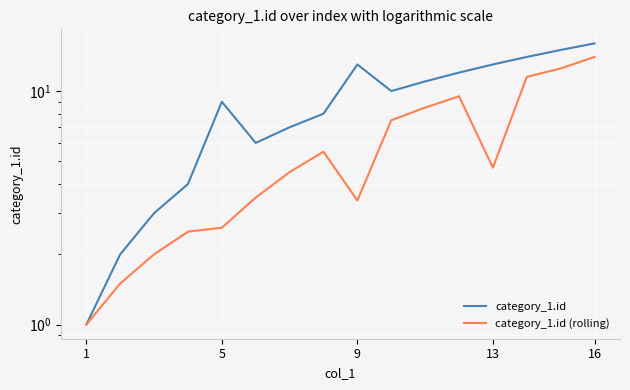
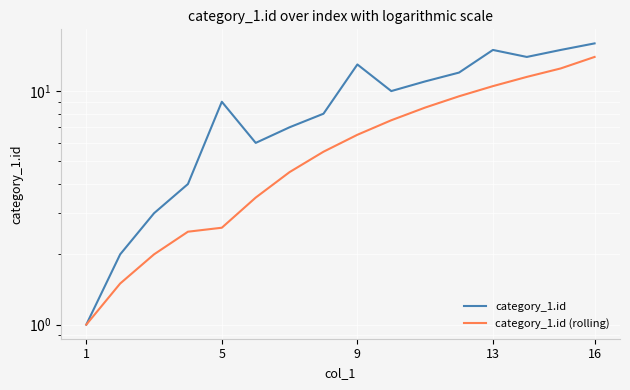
  {
    "category_1.id": {
      "5": 9,
      "9": 13,
-     "13": 13,
+     "13": 15,
      "16": 16
    },
    "category_1.id (rolling)": {
      "5": 2.6,
-     "9": 3.4,
-     "13": 4.7,
+     "9": 6.5,
+     "13": 11,
      "16": 14
    }
  }
